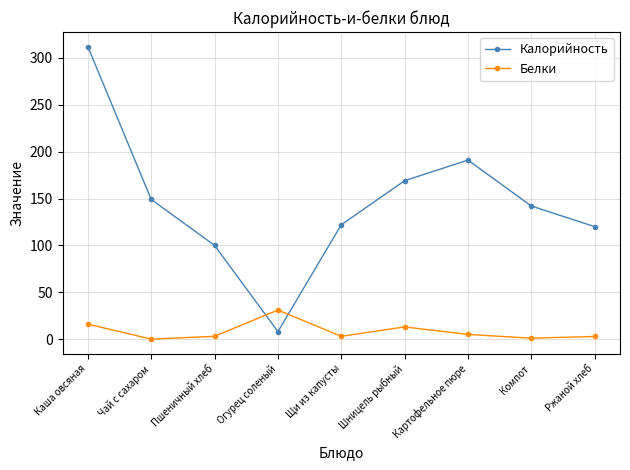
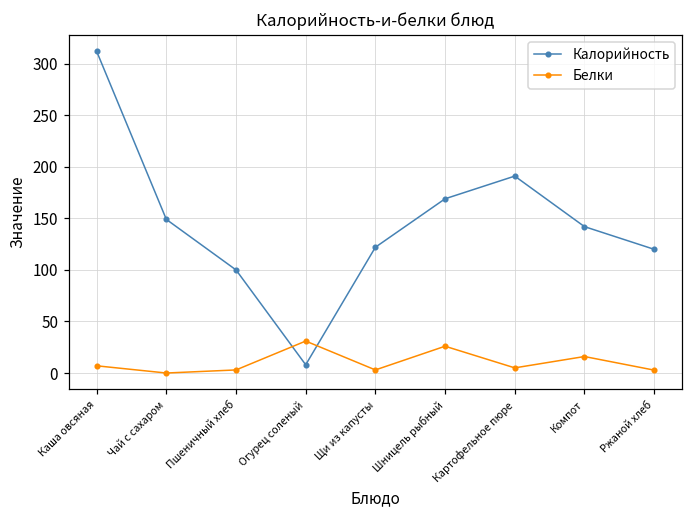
  {
    "Калорийность": {
      "Каша овсяная": 310,
      "Чай с сахаром": 150,
      "Пшеничный хлеб": 100,
      "Огурец соленый": 10,
      "Щи из капусты": 120,
      "Шницель рыбный": 170,
      "Картофельное пюре": 190,
      "Компот": 140,
      "Ржаной хлеб": 120
    },
    "Белки": {
-     "Каша овсяная": 20,
+     "Каша овсяная": 10,
      "Чай с сахаром": 0,
      "Пшеничный хлеб": 0,
      "Огурец соленый": 30,
      "Щи из капусты": 0,
-     "Шницель рыбный": 10,
+     "Шницель рыбный": 30,
      "Картофельное пюре": 10,
-     "Компот": 0,
+     "Компот": 20,
      "Ржаной хлеб": 0
    }
  }
